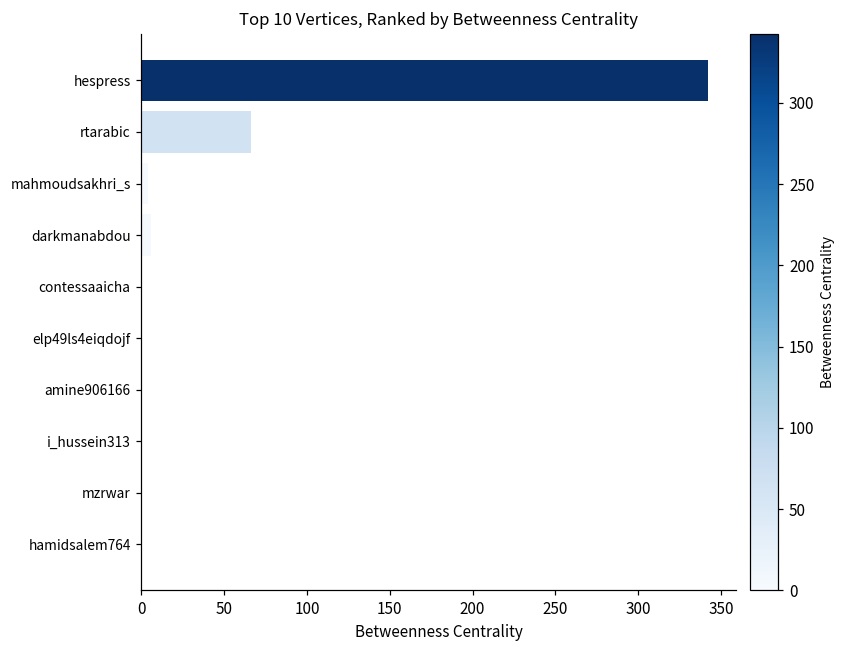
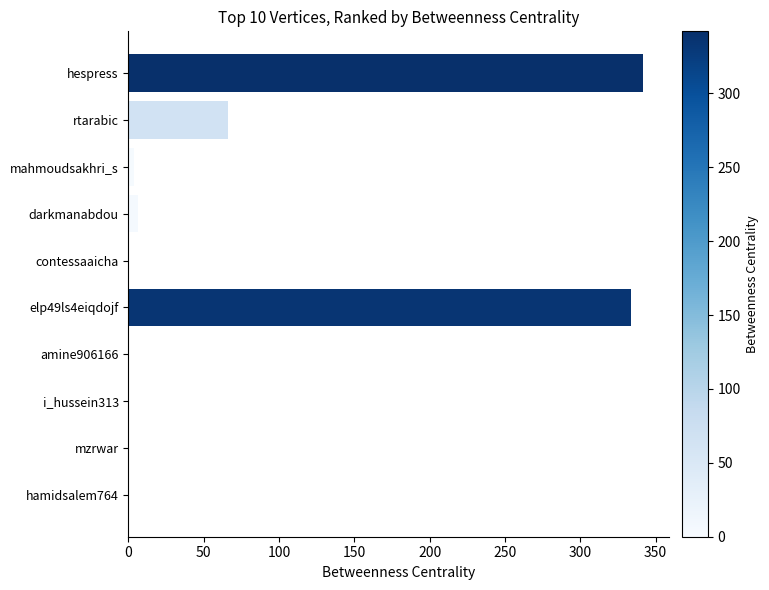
  {
    "hespress": 342,
    "rtarabic": 66,
    "mahmoudsakhri_s": 4,
    "darkmanabdou": 6,
    "contessaaicha": 0,
-   "elp49ls4eiqdojf": 0,
+   "elp49ls4eiqdojf": 334,
    "amine906166": 0,
    "i_hussein313": 0,
    "mzrwar": 0,
    "hamidsalem764": 0
  }
